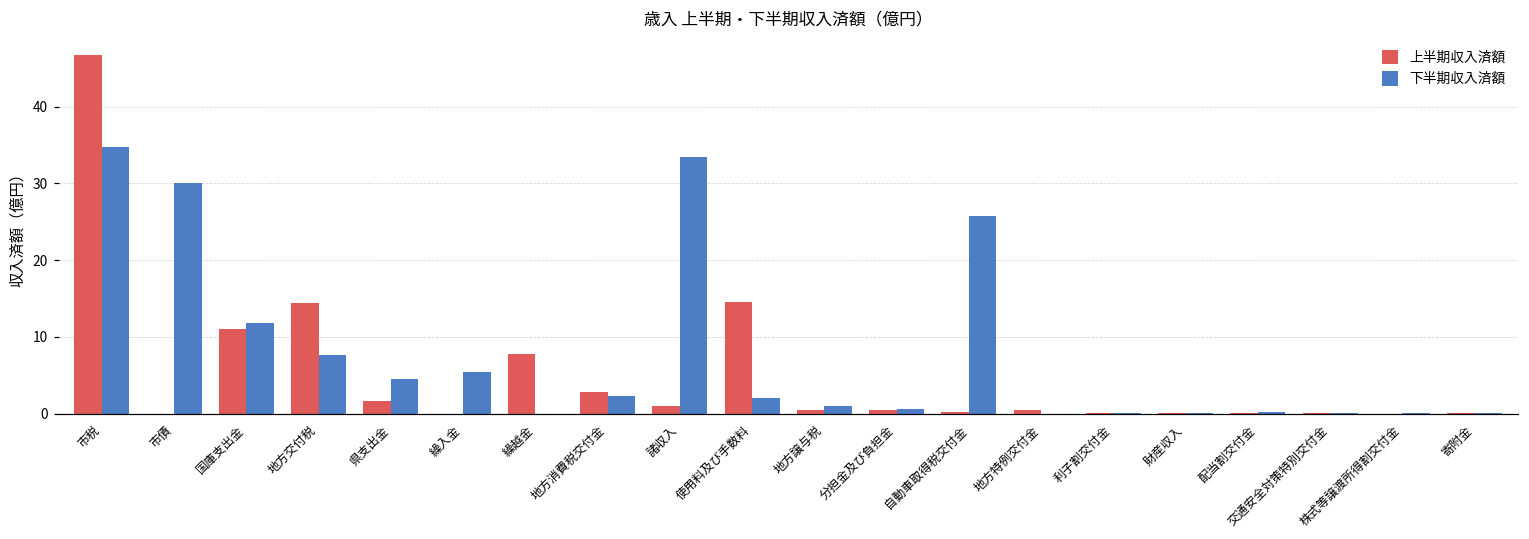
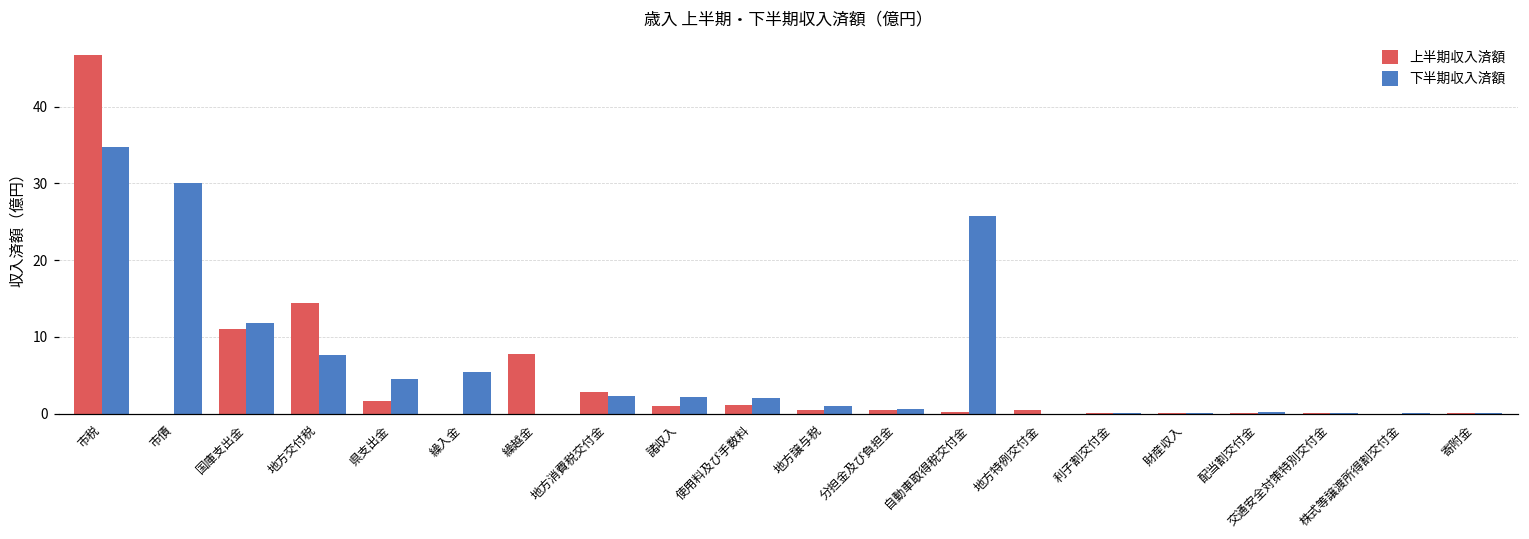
  {
    "上半期収入済額": {
      "市税": 47,
      "市債": 0,
      "国庫支出金": 11,
      "地方交付税": 14,
      "県支出金": 2,
      "繰入金": 0,
      "繰越金": 8,
      "地方消費税交付金": 3,
      "諸収入": 1,
-     "使用料及び手数料": 15,
+     "使用料及び手数料": 1,
      "地方譲与税": 0,
      "分担金及び負担金": 1,
      "地方特例交付金": 0,
      "株式等譲渡所得割交付金": 0
    },
    "下半期収入済額": {
      "市税": 35,
      "市債": 30,
      "国庫支出金": 12,
      "地方交付税": 8,
      "県支出金": 5,
      "繰入金": 5,
      "繰越金": 0,
      "地方消費税交付金": 2,
-     "諸収入": 33,
+     "諸収入": 2,
      "使用料及び手数料": 2,
      "地方譲与税": 1,
      "分担金及び負担金": 1,
      "自動車取得税交付金": 26,
      "地方特例交付金": 0
    }
  }
